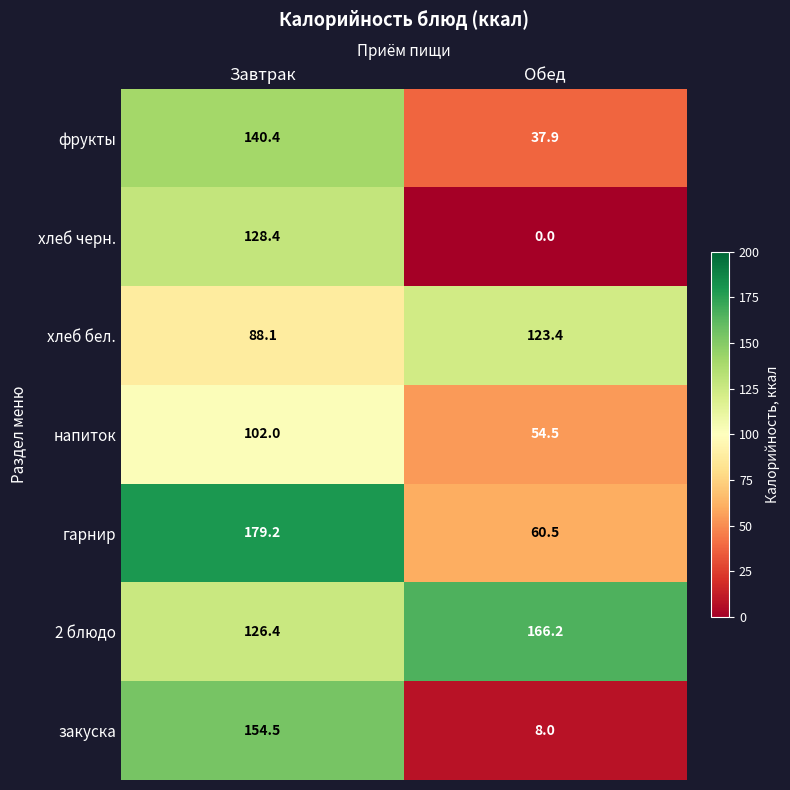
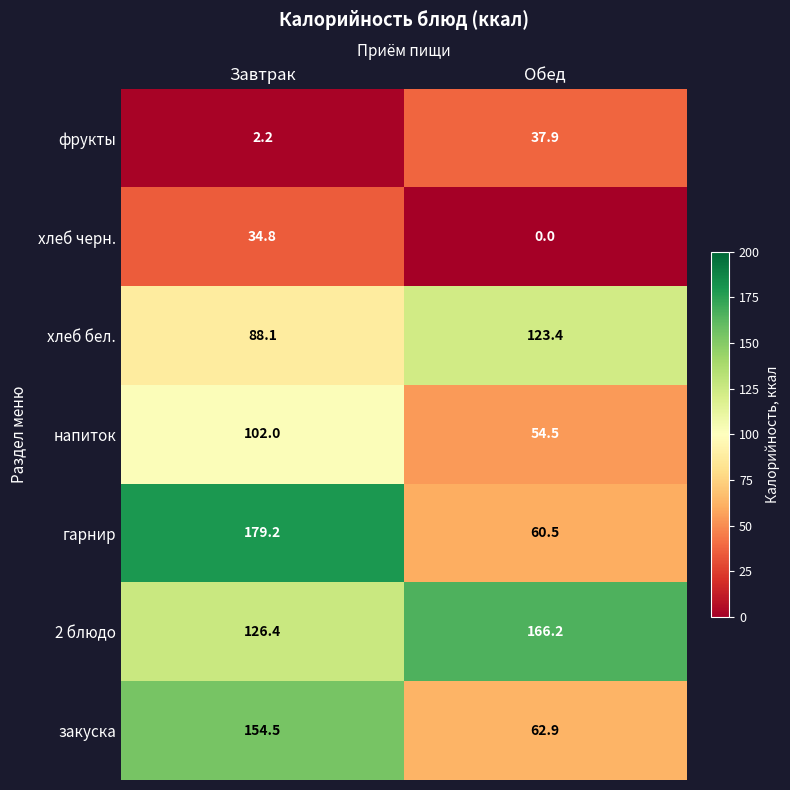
  {
    "фрукты": {
-     "Завтрак": 140.4,
+     "Завтрак": 2.2,
      "Обед": 37.9
    },
    "хлеб черн.": {
-     "Завтрак": 128.4,
+     "Завтрак": 34.8,
      "Обед": 0.0
    },
    "хлеб бел.": {
      "Завтрак": 88.1,
      "Обед": 123.4
    },
    "напиток": {
      "Завтрак": 102.0,
      "Обед": 54.5
    },
    "гарнир": {
      "Завтрак": 179.2,
      "Обед": 60.5
    },
    "2 блюдо": {
      "Завтрак": 126.4,
      "Обед": 166.2
    },
    "закуска": {
      "Завтрак": 154.5,
-     "Обед": 8.0
+     "Обед": 62.9
    }
  }
